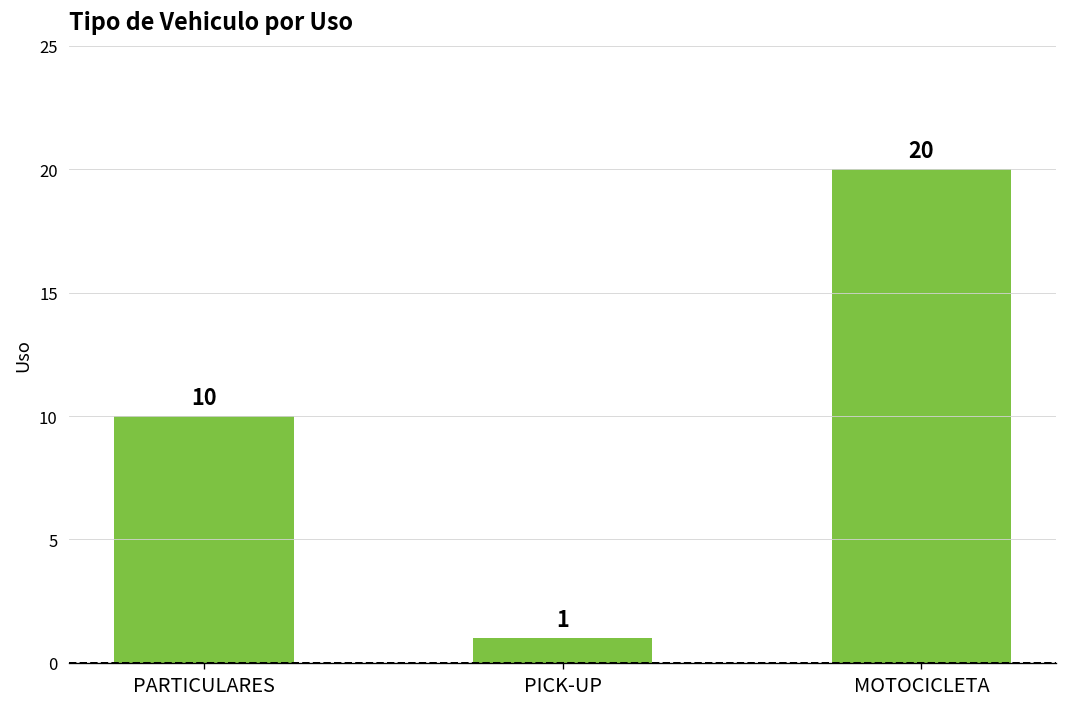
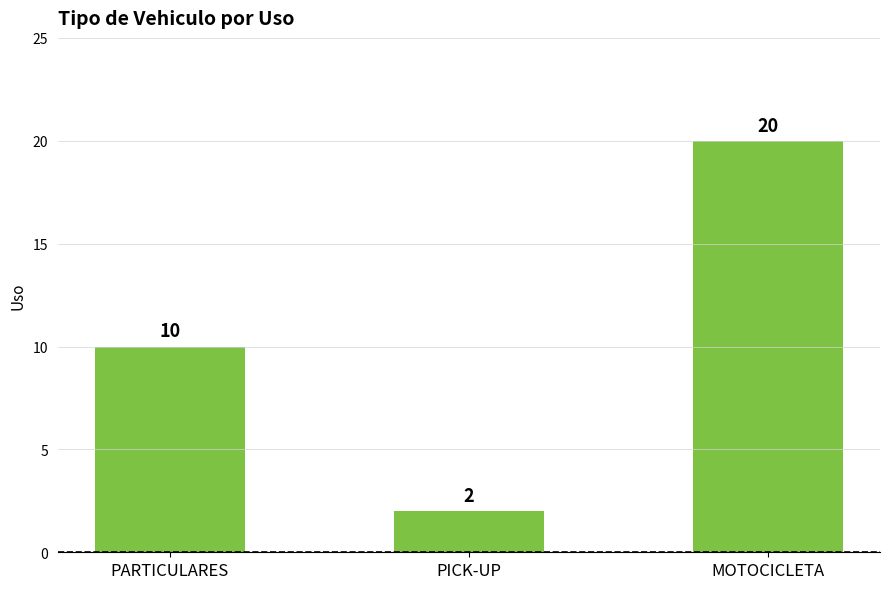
  {
    "PARTICULARES": 10,
-   "PICK-UP": 1,
+   "PICK-UP": 2,
    "MOTOCICLETA": 20
  }
